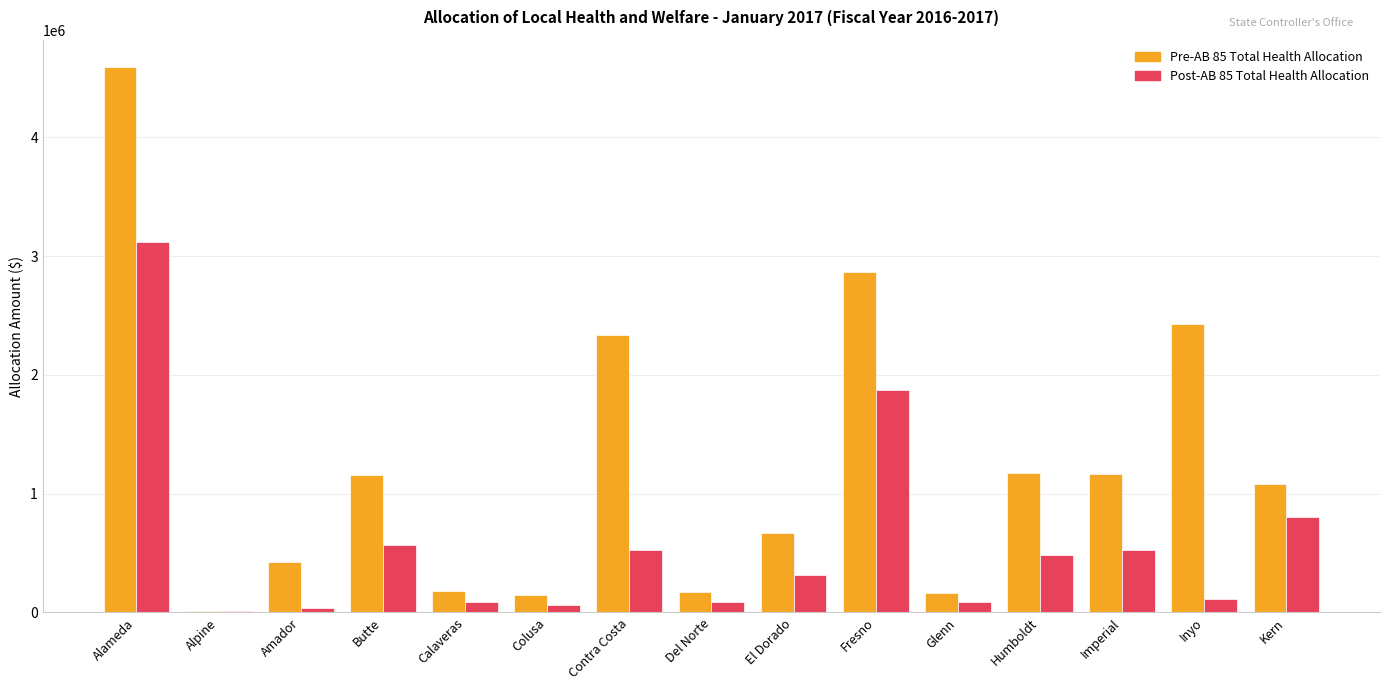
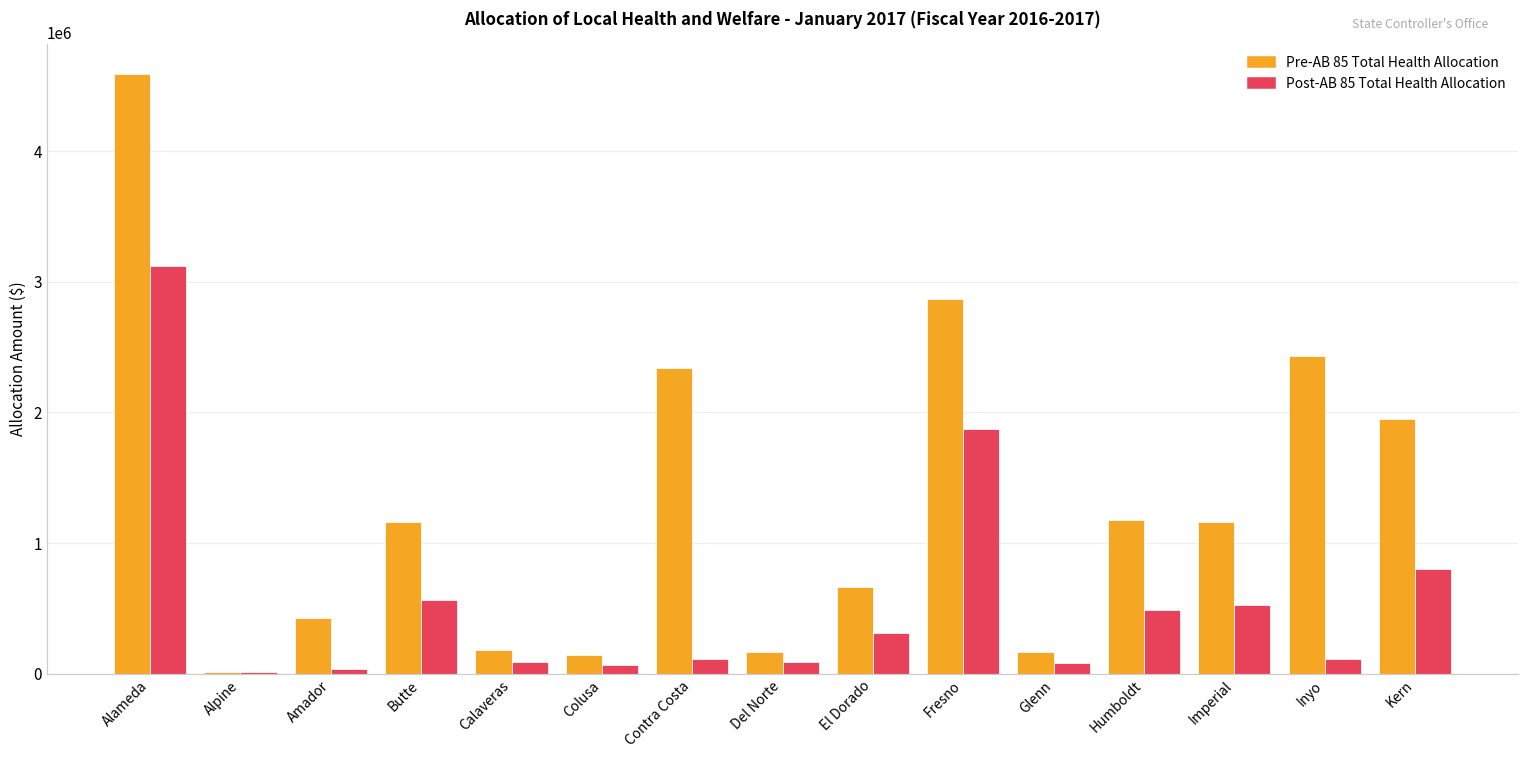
  {
    "Pre-AB 85 Total Health Allocation": {
      "Alameda": 4590000,
      "Amador": 430000,
      "Butte": 1160000,
      "Calaveras": 180000,
      "Colusa": 150000,
      "Contra Costa": 2340000,
      "Del Norte": 170000,
      "El Dorado": 670000,
      "Fresno": 2870000,
      "Glenn": 160000,
      "Humboldt": 1180000,
      "Imperial": 1160000,
      "Inyo": 2430000,
-     "Kern": 1080000
+     "Kern": 1950000
    },
    "Post-AB 85 Total Health Allocation": {
      "Alameda": 3120000,
      "Amador": 40000,
      "Butte": 570000,
      "Calaveras": 90000,
      "Colusa": 70000,
-     "Contra Costa": 530000,
+     "Contra Costa": 120000,
      "Del Norte": 90000,
      "El Dorado": 310000,
      "Fresno": 1870000,
      "Glenn": 80000,
      "Humboldt": 490000,
      "Imperial": 520000,
      "Inyo": 110000,
      "Kern": 800000
    }
  }
